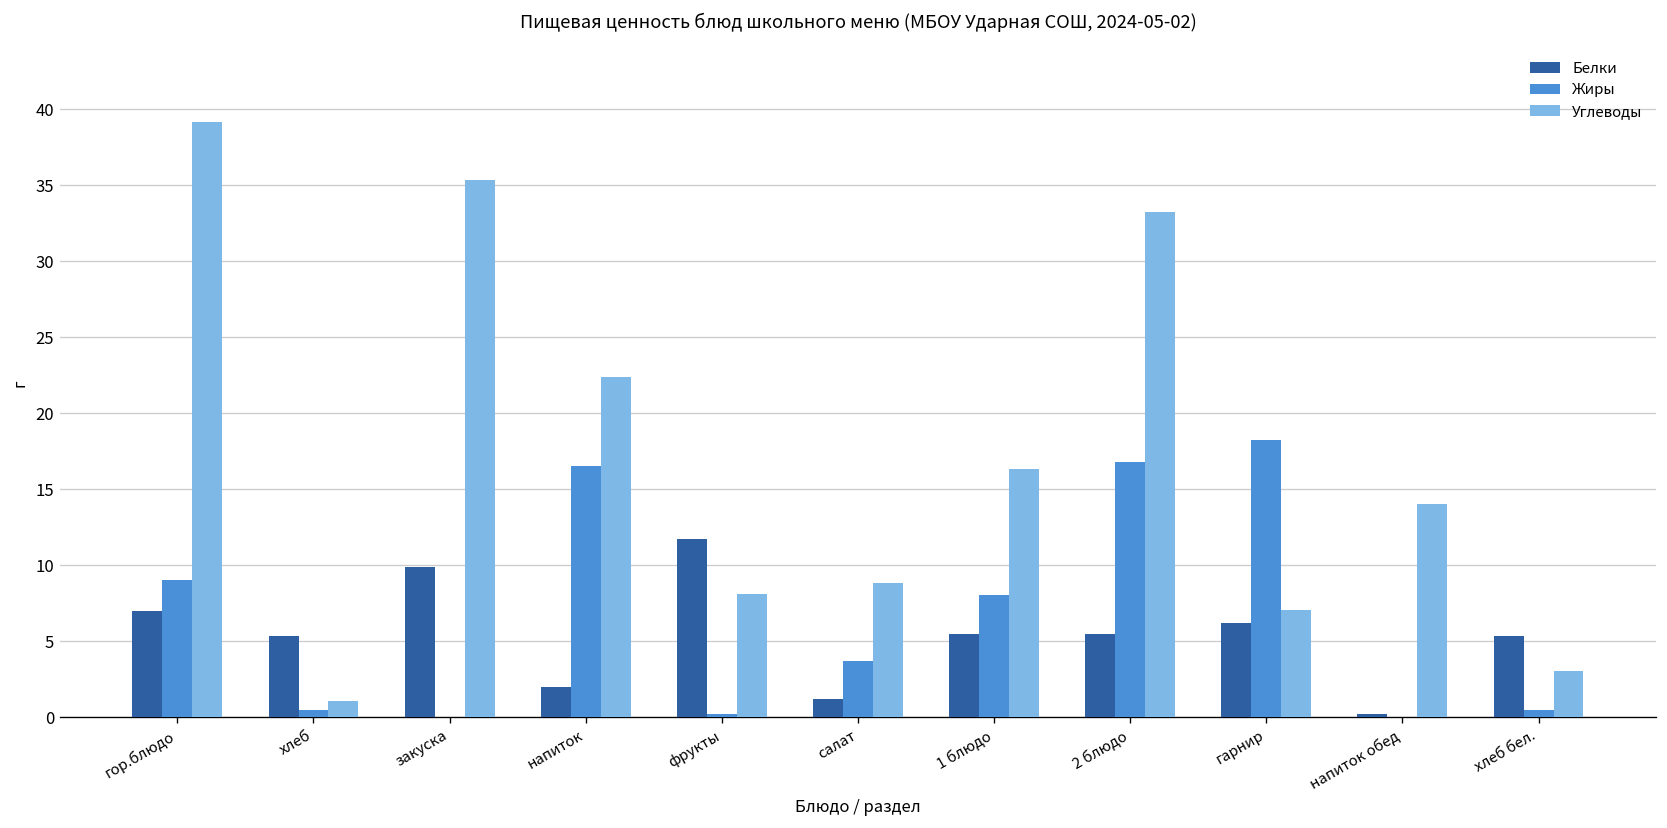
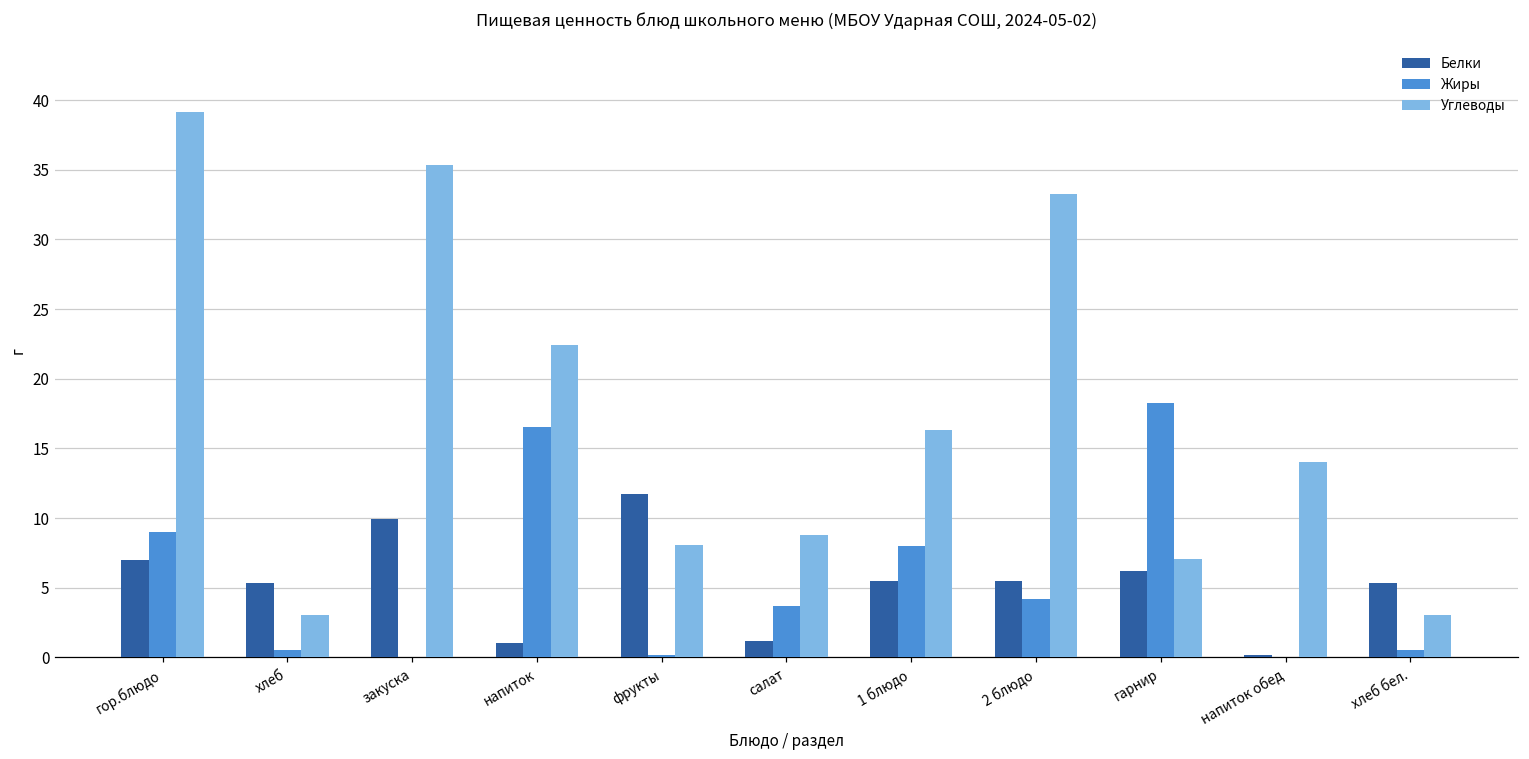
  {
    "Белки": {
      "гор.блюдо": 7,
      "хлеб": 5.4,
      "закуска": 10,
-     "напиток": 2,
+     "напиток": 1,
      "фрукты": 11.7,
      "салат": 1.2,
      "1 блюдо": 5.5,
      "2 блюдо": 5.5,
      "гарнир": 6.2,
      "напиток обед": 0.2,
      "хлеб бел.": 5.4
    },
    "Жиры": {
      "гор.блюдо": 9.0,
      "хлеб": 0.5,
      "закуска": 0.0,
      "напиток": 16.5,
      "фрукты": 0.2,
      "салат": 3.7,
      "1 блюдо": 8.0,
-     "2 блюдо": 16.8,
+     "2 блюдо": 4.2,
      "гарнир": 18.2,
      "напиток обед": 0.0,
      "хлеб бел.": 0.5
    },
    "Углеводы": {
      "гор.блюдо": 39.2,
-     "хлеб": 1.1,
+     "хлеб": 3.0,
      "закуска": 35.4,
      "напиток": 22.4,
      "фрукты": 8.1,
      "салат": 8.8,
      "1 блюдо": 16.3,
      "2 блюдо": 33.3,
      "гарнир": 7.0,
      "напиток обед": 14.0,
      "хлеб бел.": 3.0
    }
  }
